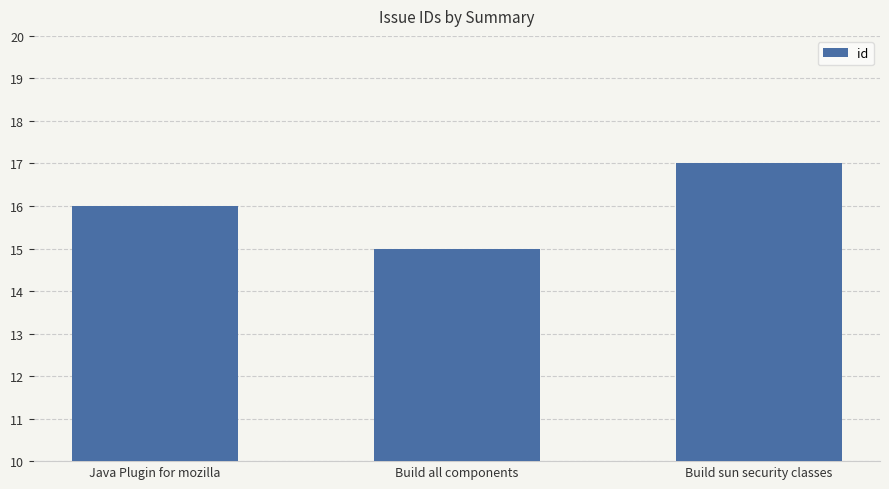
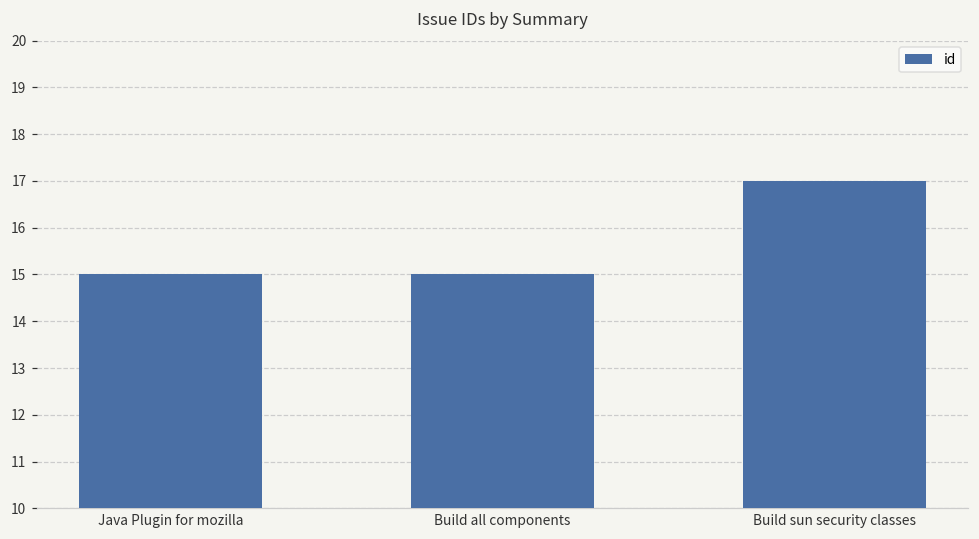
  {
-   "Java Plugin for mozilla": 16,
+   "Java Plugin for mozilla": 15,
    "Build all components": 15,
    "Build sun security classes": 17
  }
